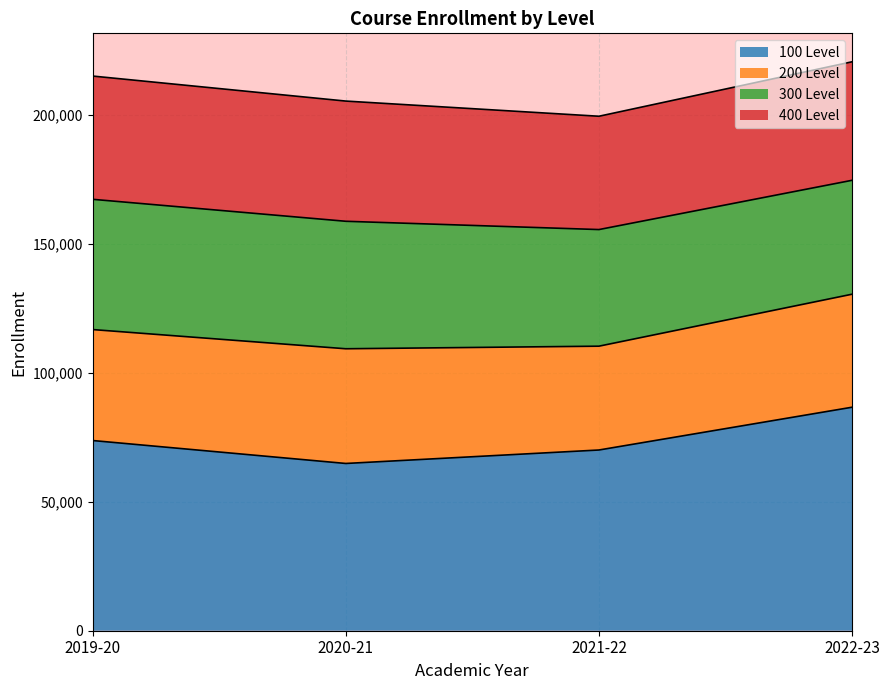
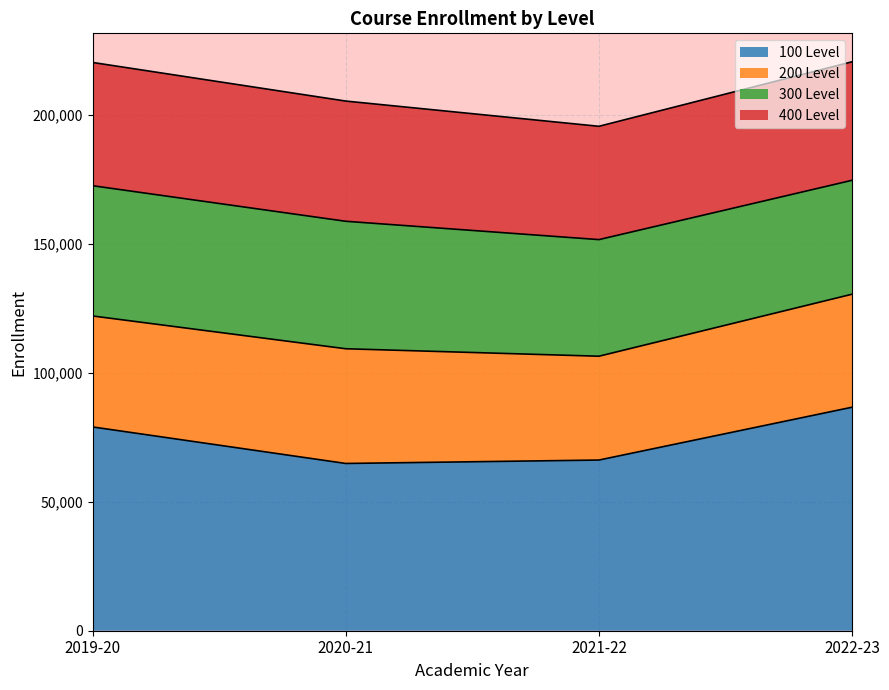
  {
    "100 Level": {
-     "2019-20": "74,000",
+     "2019-20": "79,000",
      "2020-21": "65,000",
-     "2021-22": "70,000",
+     "2021-22": "66,000",
      "2022-23": "87,000"
    },
    "200 Level": {
      "2019-20": "43,000",
      "2020-21": "44,000",
      "2021-22": "40,000",
      "2022-23": "44,000"
    },
    "300 Level": {
      "2019-20": "51,000",
      "2020-21": "49,000",
      "2021-22": "45,000",
      "2022-23": "44,000"
    },
    "400 Level": {
      "2019-20": "48,000",
      "2020-21": "47,000",
      "2021-22": "44,000",
      "2022-23": "46,000"
    }
  }
